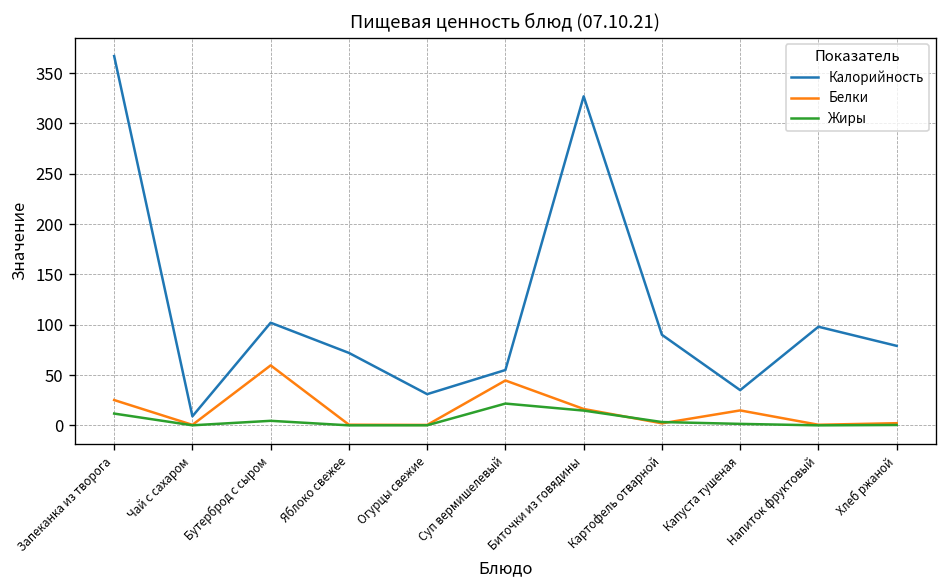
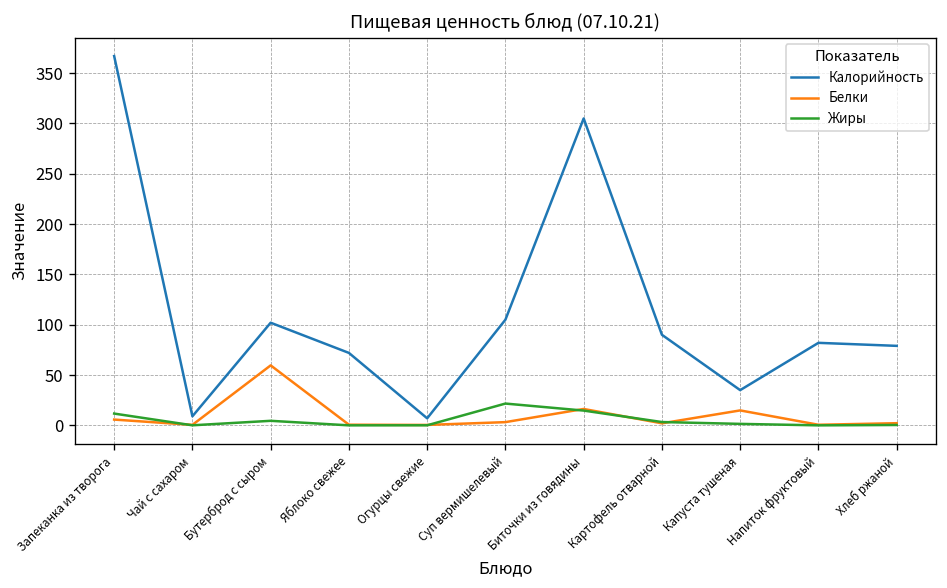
  {
    "Калорийность": {
      "Запеканка из творога": 370,
      "Чай с сахаром": 10,
      "Бутерброд с сыром": 100,
      "Яблоко свежее": 70,
-     "Огурцы свежие": 30,
-     "Суп вермишелевый": 60,
-     "Биточки из говядины": 330,
+     "Огурцы свежие": 10,
+     "Суп вермишелевый": 110,
+     "Биточки из говядины": 310,
      "Картофель отварной": 90,
      "Капуста тушеная": 40,
-     "Напиток фруктовый": 100,
+     "Напиток фруктовый": 80,
      "Хлеб ржаной": 80
    },
    "Белки": {
-     "Запеканка из творога": 30,
+     "Запеканка из творога": 10,
      "Бутерброд с сыром": 60,
-     "Суп вермишелевый": 40,
+     "Суп вермишелевый": 0,
      "Капуста тушеная": 10
    },
    "Жиры": {
      "Запеканка из творога": 10,
      "Бутерброд с сыром": 0,
      "Суп вермишелевый": 20,
      "Капуста тушеная": 0
    }
  }
